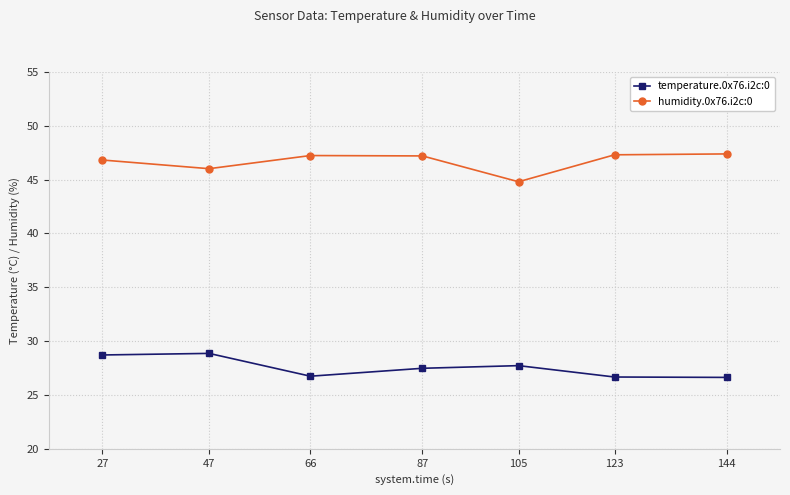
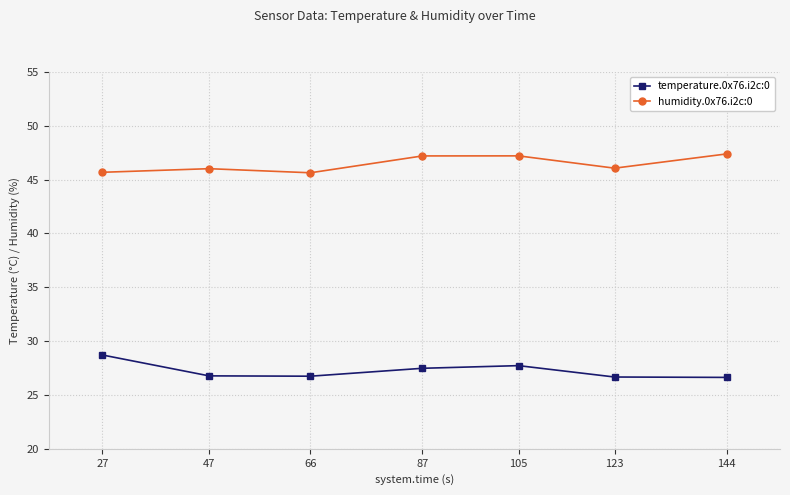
  {
    "temperature.0x76.i2c:0": {
      "27": 28.7,
-     "47": 28.9,
+     "47": 26.8,
      "66": 26.7,
      "87": 27.5,
      "105": 27.7,
      "123": 26.7,
      "144": 26.6
    },
    "humidity.0x76.i2c:0": {
-     "27": 46.8,
+     "27": 45.7,
      "47": 46.0,
-     "66": 47.2,
+     "66": 45.6,
      "87": 47.2,
-     "105": 44.8,
-     "123": 47.3,
+     "105": 47.2,
+     "123": 46.1,
      "144": 47.4
    }
  }
